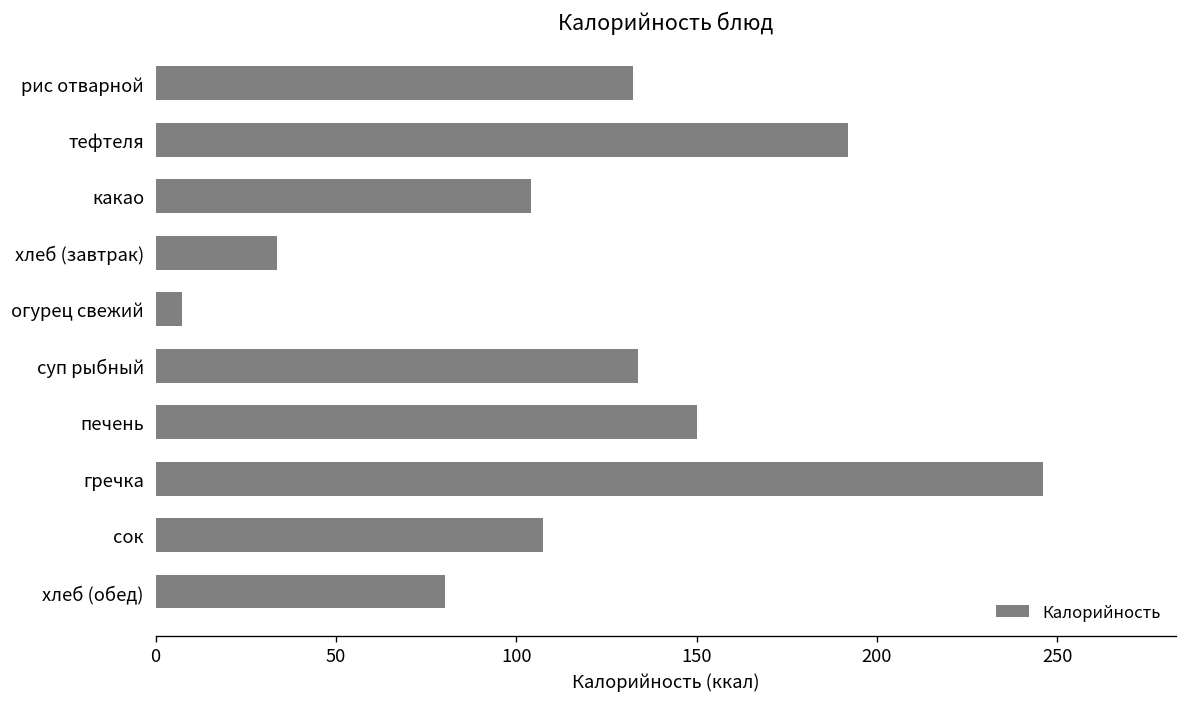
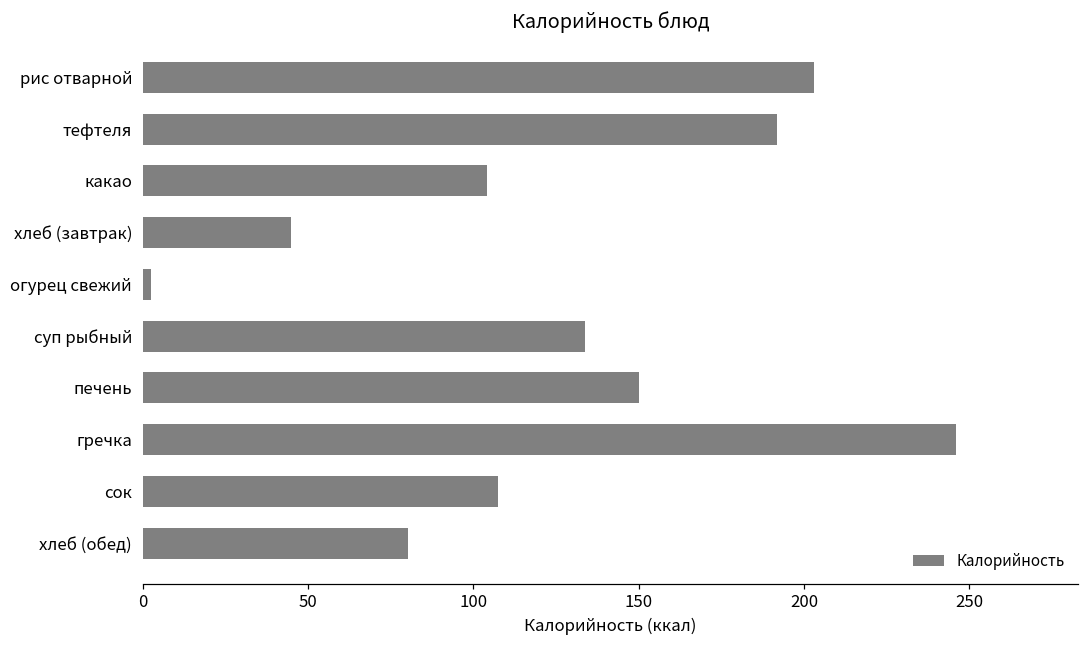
  {
-   "рис отварной": 132,
+   "рис отварной": 203,
    "тефтеля": 192,
    "какао": 104,
-   "хлеб (завтрак)": 34,
-   "огурец свежий": 7,
+   "хлеб (завтрак)": 45,
+   "огурец свежий": 2,
    "суп рыбный": 134,
    "печень": 150,
    "гречка": 246,
    "сок": 108,
    "хлеб (обед)": 80
  }
